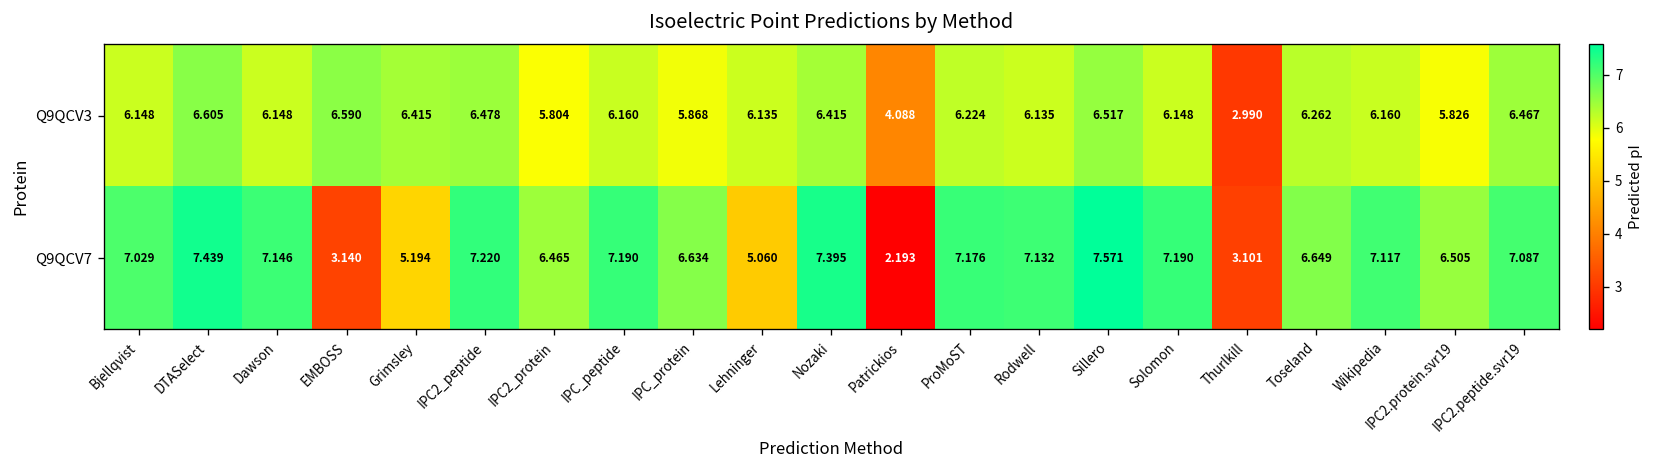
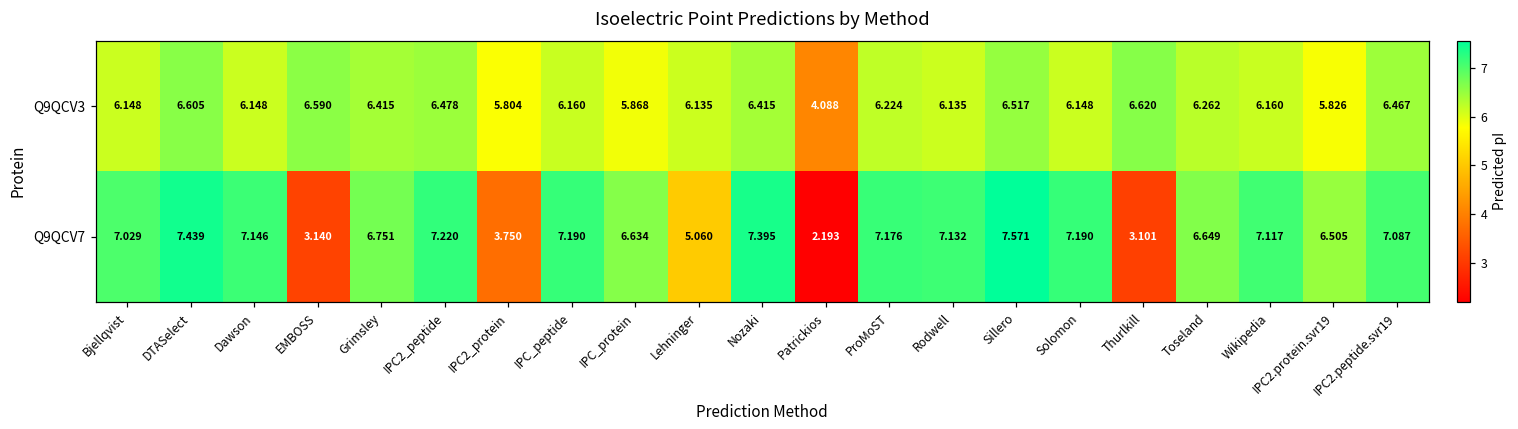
  {
    "Q9QCV3": {
      "Bjellqvist": 6.148,
      "DTASelect": 6.605,
      "Dawson": 6.148,
      "EMBOSS": 6.590,
      "Grimsley": 6.415,
      "IPC2_peptide": 6.478,
      "IPC2_protein": 5.804,
      "IPC_peptide": 6.160,
      "IPC_protein": 5.868,
      "Lehninger": 6.135,
      "Nozaki": 6.415,
      "Patrickios": 4.088,
      "ProMoST": 6.224,
      "Rodwell": 6.135,
      "Sillero": 6.517,
      "Solomon": 6.148,
-     "Thurlkill": 2.990,
+     "Thurlkill": 6.620,
      "Toseland": 6.262,
      "Wikipedia": 6.160,
      "IPC2.protein.svr19": 5.826,
      "IPC2.peptide.svr19": 6.467
    },
    "Q9QCV7": {
      "Bjellqvist": 7.029,
      "DTASelect": 7.439,
      "Dawson": 7.146,
      "EMBOSS": 3.140,
-     "Grimsley": 5.194,
+     "Grimsley": 6.751,
      "IPC2_peptide": 7.220,
-     "IPC2_protein": 6.465,
+     "IPC2_protein": 3.750,
      "IPC_peptide": 7.190,
      "IPC_protein": 6.634,
      "Lehninger": 5.060,
      "Nozaki": 7.395,
      "Patrickios": 2.193,
      "ProMoST": 7.176,
      "Rodwell": 7.132,
      "Sillero": 7.571,
      "Solomon": 7.190,
      "Thurlkill": 3.101,
      "Toseland": 6.649,
      "Wikipedia": 7.117,
      "IPC2.protein.svr19": 6.505,
      "IPC2.peptide.svr19": 7.087
    }
  }
